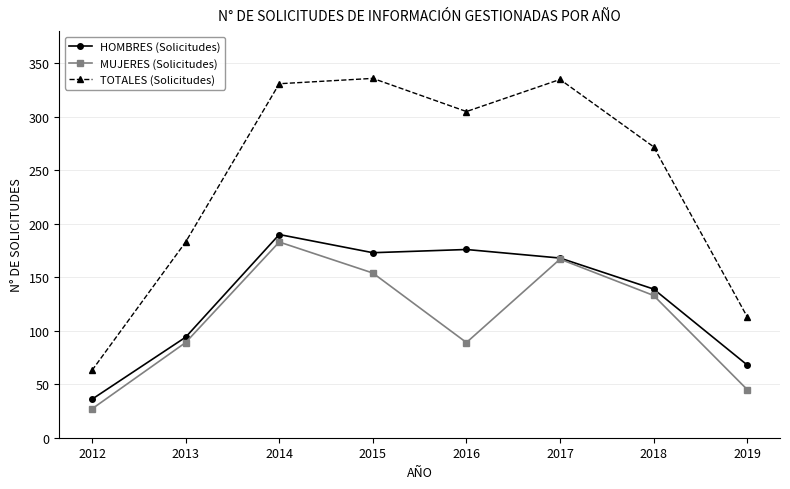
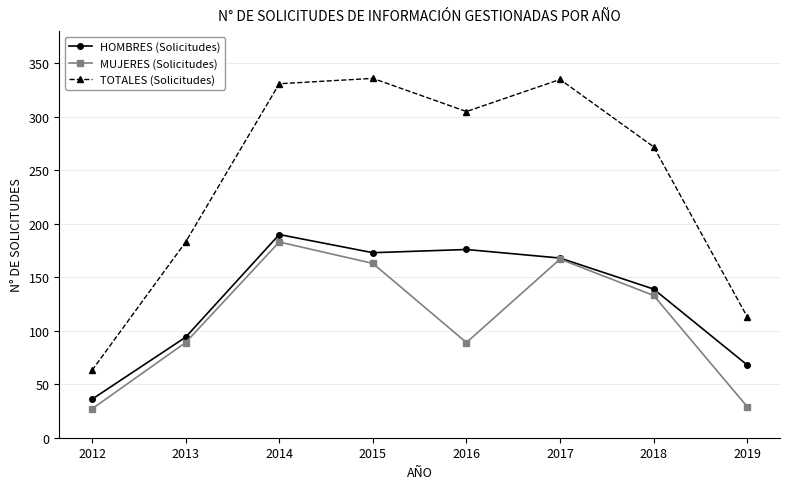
  {
    "MUJERES (Solicitudes)": {
      "2012": 27,
      "2013": 89,
      "2014": 183,
-     "2015": 154,
+     "2015": 163,
      "2016": 89,
      "2018": 133,
-     "2019": 45
+     "2019": 29
    }
  }
